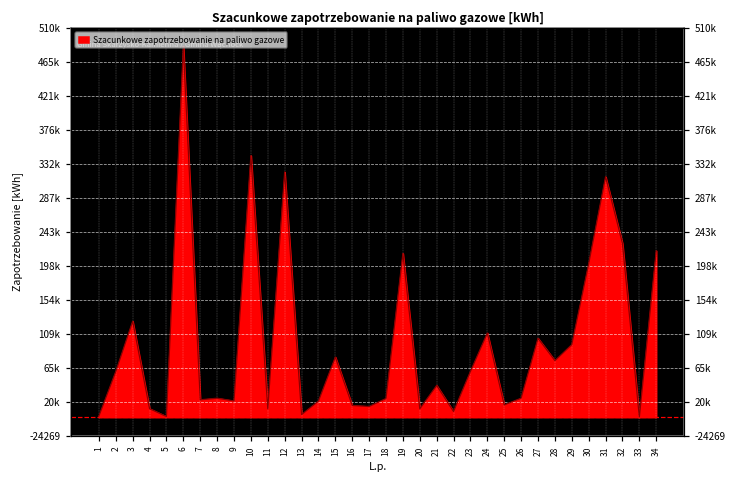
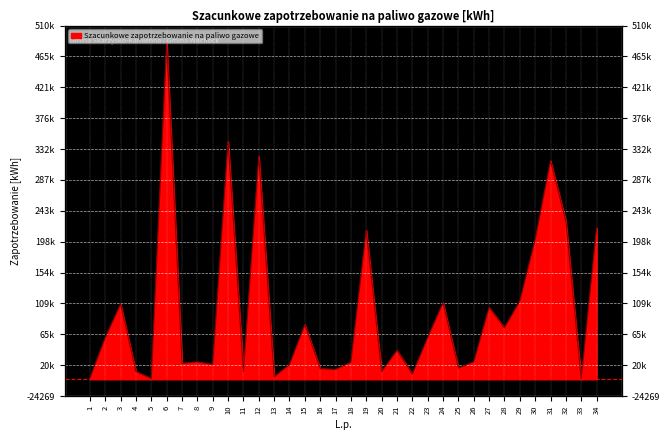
  {
    "1": 0,
    "2": 60000,
-   "3": 130000,
+   "3": 110000,
    "4": 10000,
    "5": 0,
    "7": 20000,
    "8": 20000,
    "9": 20000,
    "10": 340000,
    "11": 10000,
    "12": 320000,
    "13": 0,
    "14": 20000,
    "15": 80000,
    "16": 20000,
    "17": 10000,
    "18": 20000,
    "19": 210000,
    "20": 10000,
    "21": 40000,
    "22": 10000,
    "23": 60000,
    "24": 110000,
    "25": 20000,
    "26": 20000,
    "27": 100000,
    "28": 70000,
-   "29": 100000,
+   "29": 110000,
    "30": 200000,
    "31": 310000,
    "32": 230000,
    "33": 0,
    "34": 220000
  }
